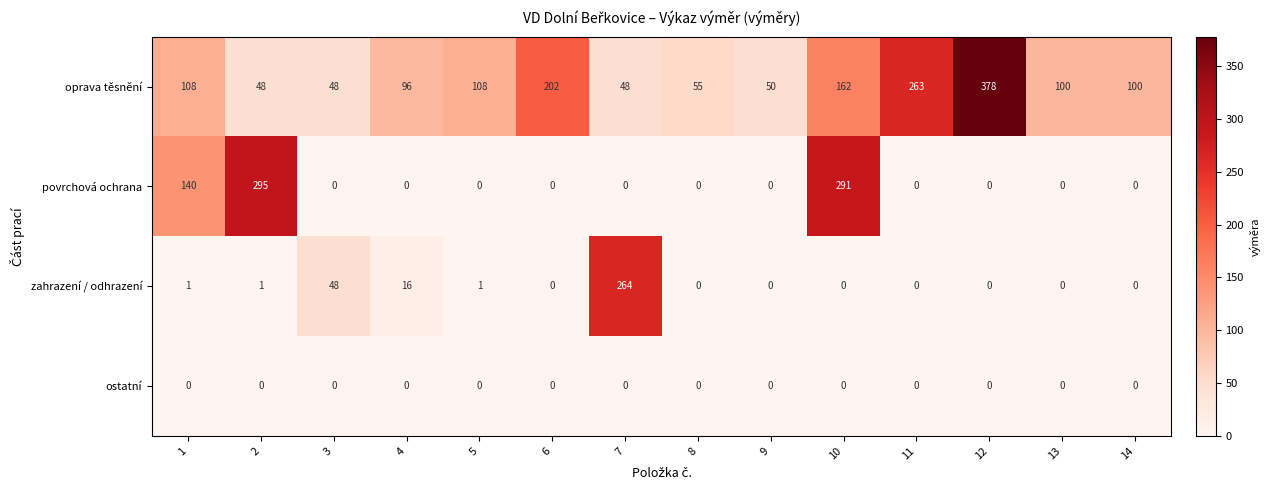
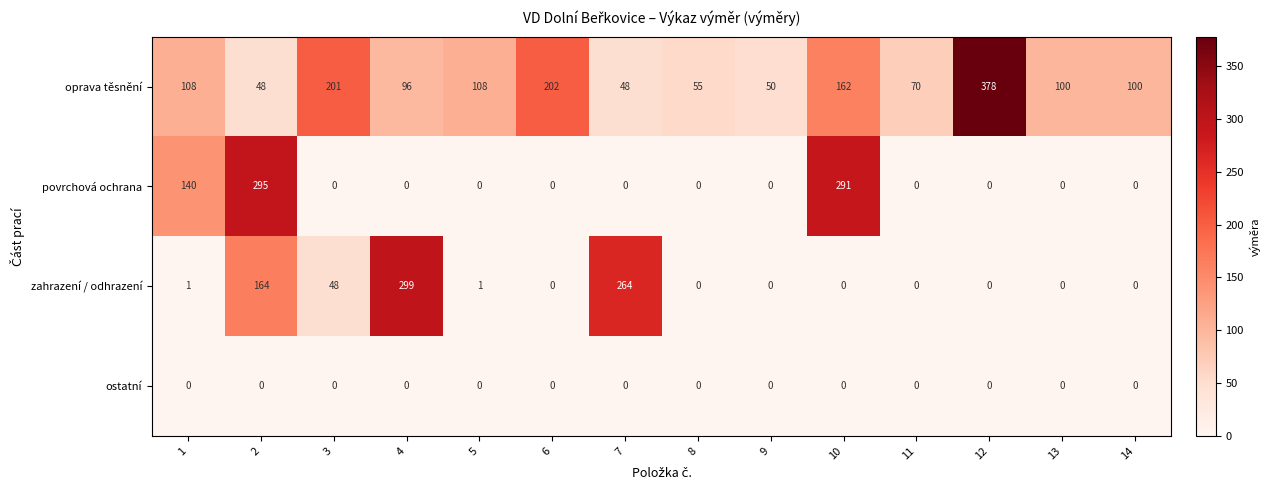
  {
    "oprava těsnění": {
      "1": 108,
      "2": 48,
-     "3": 48,
+     "3": 201,
      "4": 96,
      "5": 108,
      "6": 202,
      "7": 48,
      "8": 55,
      "9": 50,
      "10": 162,
-     "11": 263,
+     "11": 70,
      "12": 378,
      "13": 100,
      "14": 100
    },
    "povrchová ochrana": {
      "1": 140,
      "2": 295,
      "3": 0,
      "4": 0,
      "5": 0,
      "6": 0,
      "7": 0,
      "8": 0,
      "9": 0,
      "10": 291,
      "11": 0,
      "12": 0,
      "13": 0,
      "14": 0
    },
    "zahrazení / odhrazení": {
      "1": 1,
-     "2": 1,
+     "2": 164,
      "3": 48,
-     "4": 16,
+     "4": 299,
      "5": 1,
      "6": 0,
      "7": 264,
      "8": 0,
      "9": 0,
      "10": 0,
      "11": 0,
      "12": 0,
      "13": 0,
      "14": 0
    },
    "ostatní": {
      "1": 0,
      "2": 0,
      "3": 0,
      "4": 0,
      "5": 0,
      "6": 0,
      "7": 0,
      "8": 0,
      "9": 0,
      "10": 0,
      "11": 0,
      "12": 0,
      "13": 0,
      "14": 0
    }
  }
